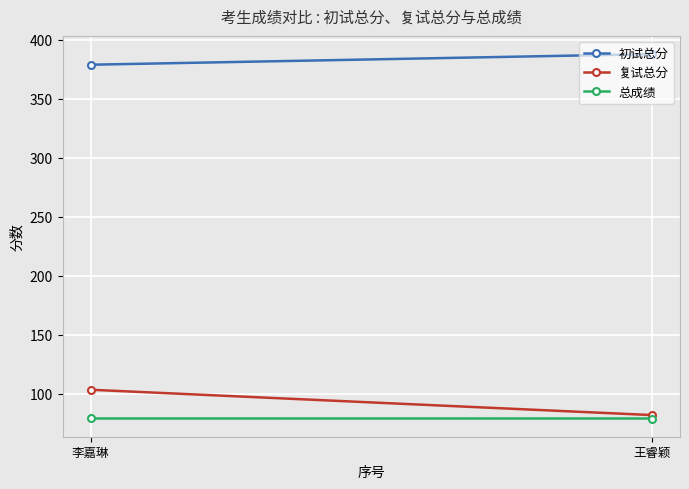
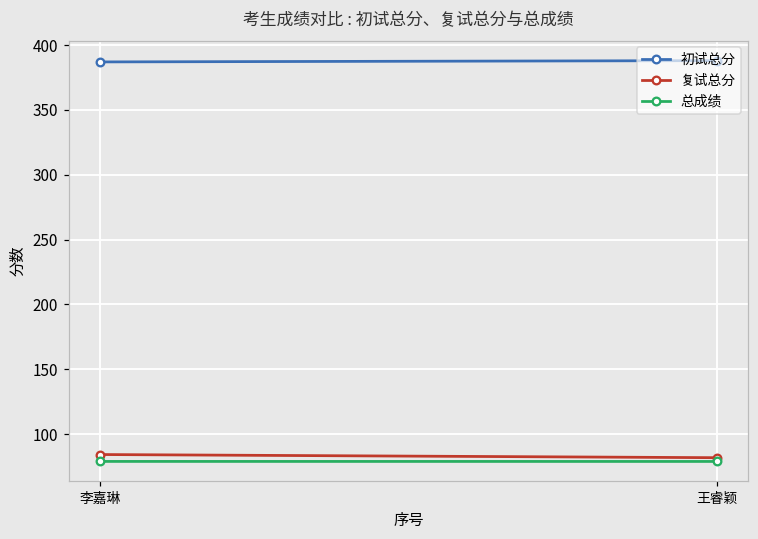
  {
    "初试总分": {
-     "李嘉琳": 379
+     "李嘉琳": 387
    },
    "复试总分": {
-     "李嘉琳": 103,
+     "李嘉琳": 84,
      "王睿颖": 82
    },
    "总成绩": {
      "李嘉琳": 79,
      "王睿颖": 79
    }
  }
